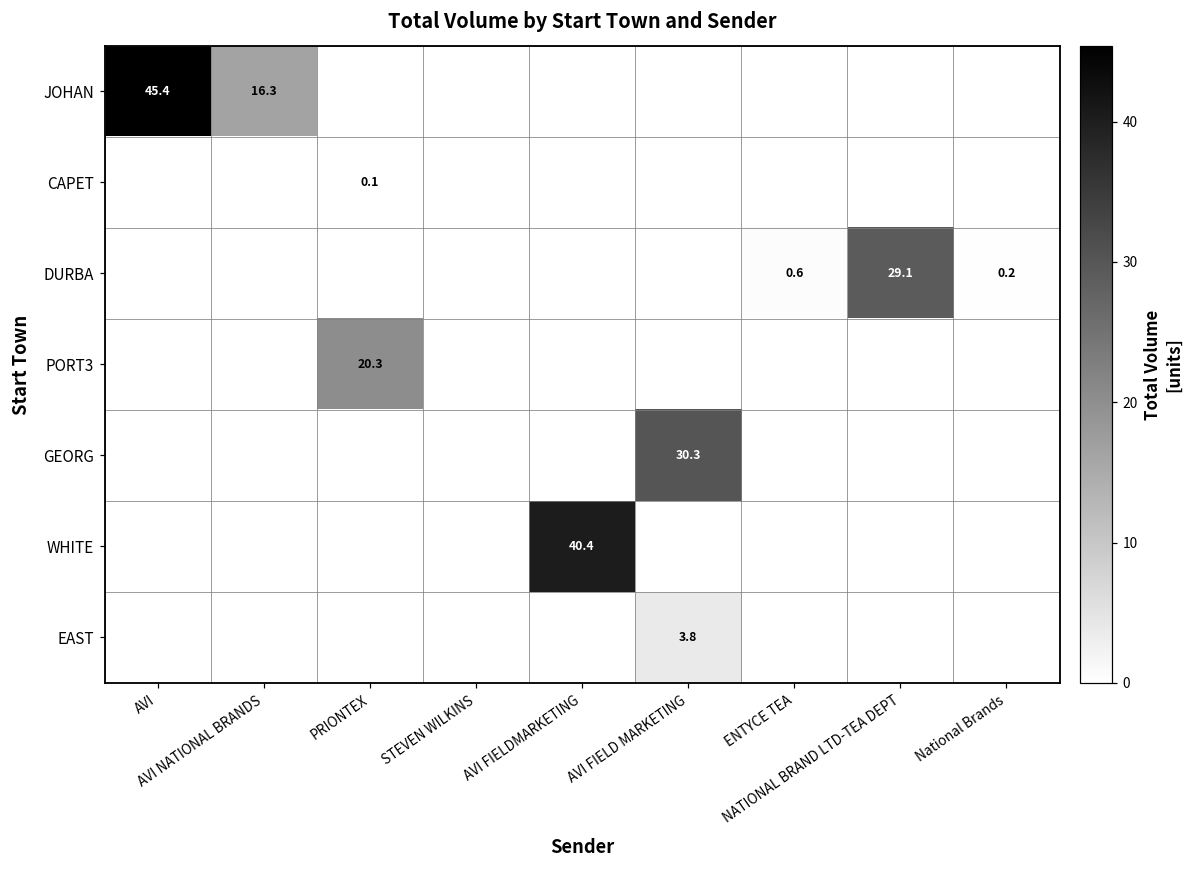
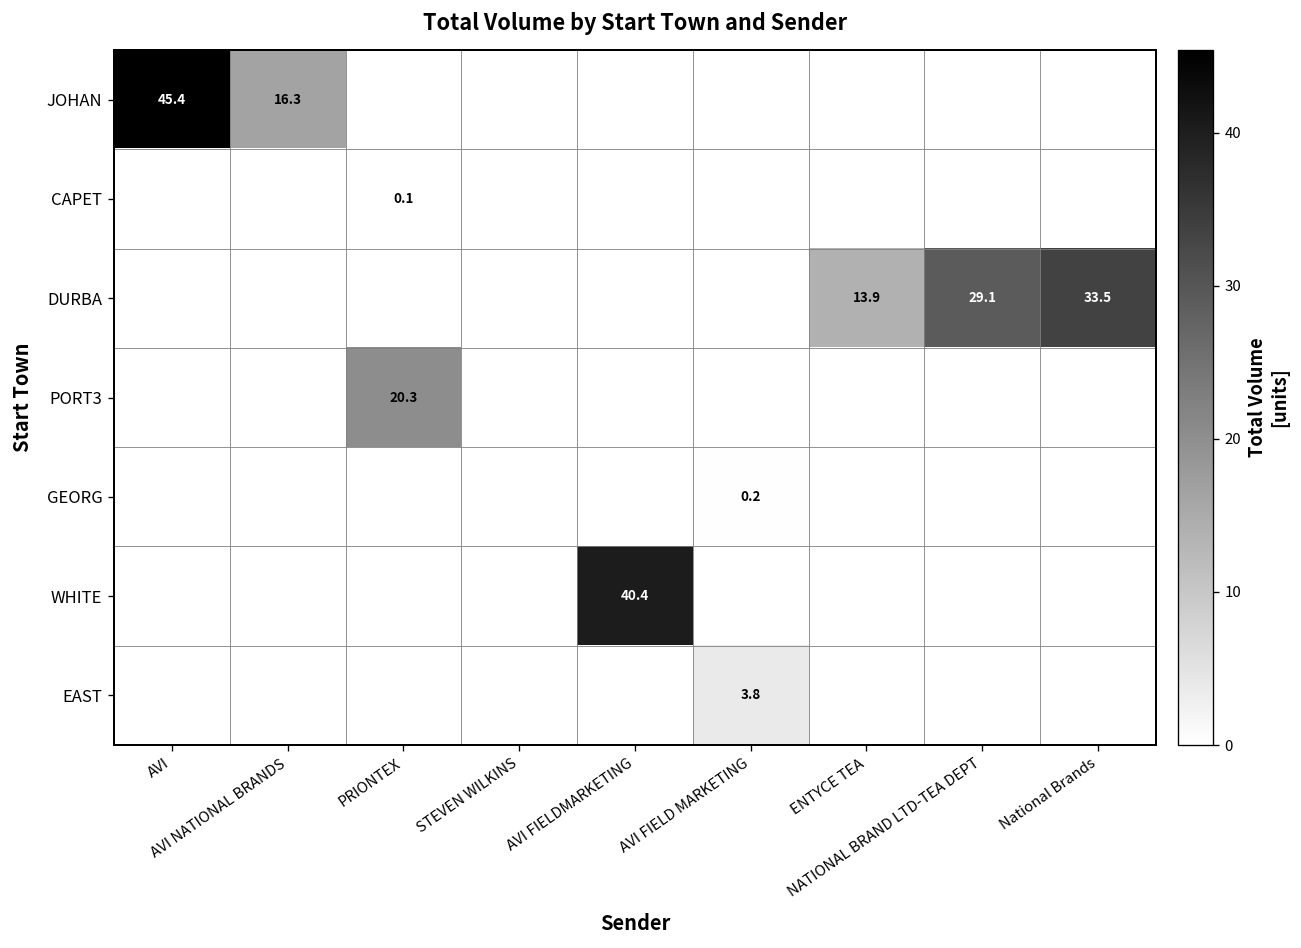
  {
    "JOHAN": {
      "AVI": 45.4,
      "AVI NATIONAL BRANDS": 16.3
    },
    "CAPET": {
      "PRIONTEX": 0.1
    },
    "DURBA": {
-     "ENTYCE TEA": 0.6,
+     "ENTYCE TEA": 13.9,
      "NATIONAL BRAND LTD-TEA DEPT": 29.1,
-     "National Brands": 0.2
+     "National Brands": 33.5
    },
    "PORT3": {
      "PRIONTEX": 20.3
    },
    "GEORG": {
-     "AVI FIELD MARKETING": 30.3
+     "AVI FIELD MARKETING": 0.2
    },
    "WHITE": {
      "AVI FIELDMARKETING": 40.4
    },
    "EAST": {
      "AVI FIELD MARKETING": 3.8
    }
  }
